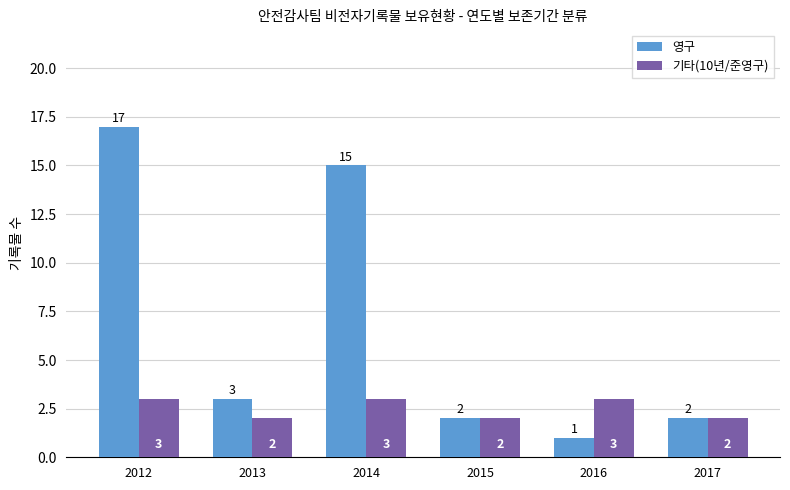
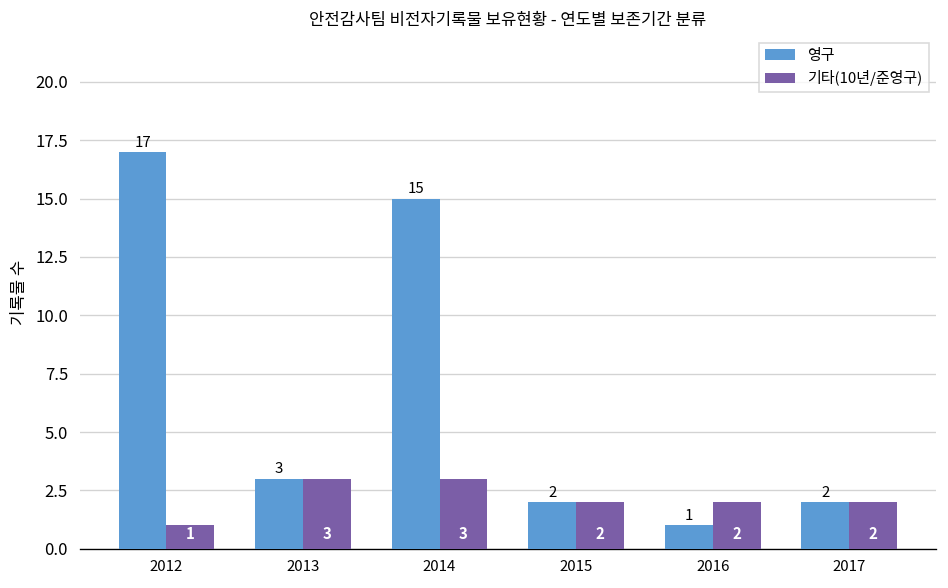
  {
    "영구": {
      "2012": 17,
      "2013": 3,
      "2014": 15,
      "2015": 2,
      "2016": 1,
      "2017": 2
    },
    "기타(10년/준영구)": {
-     "2012": 3,
-     "2013": 2,
+     "2012": 1,
+     "2013": 3,
      "2014": 3,
      "2015": 2,
-     "2016": 3,
+     "2016": 2,
      "2017": 2
    }
  }
